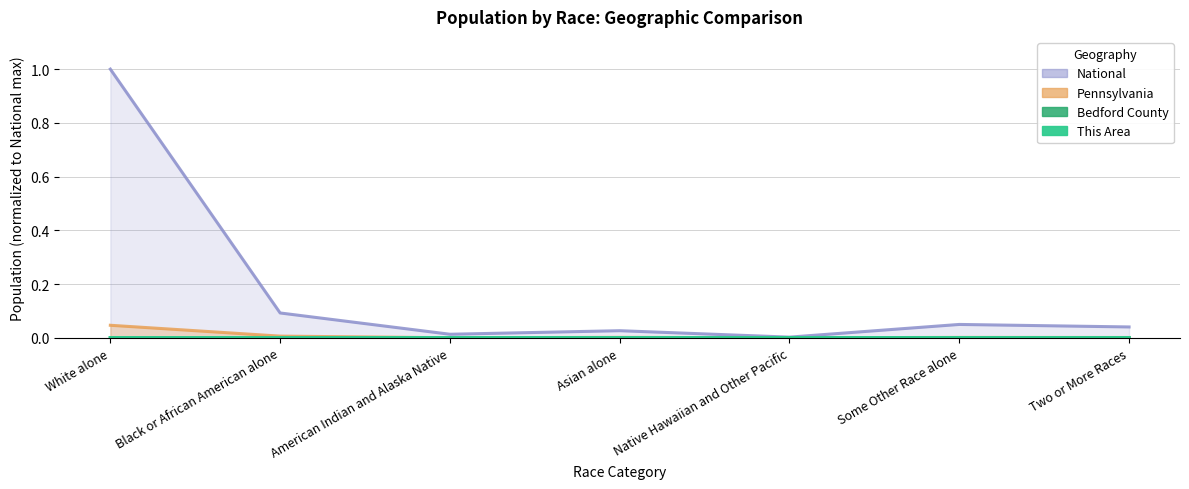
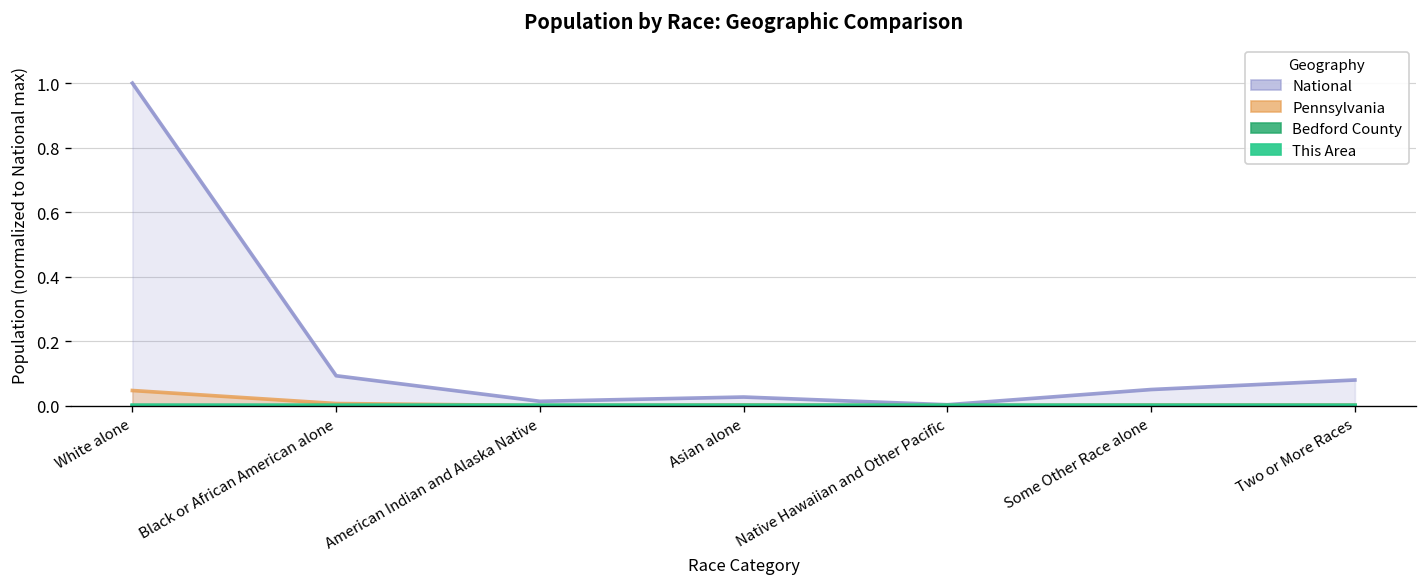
  {
    "National": {
      "White alone": 1.00,
      "Black or African American alone": 0.09,
      "American Indian and Alaska Native": 0.01,
      "Asian alone": 0.03,
      "Some Other Race alone": 0.05,
-     "Two or More Races": 0.04
+     "Two or More Races": 0.08
    },
    "Pennsylvania": {
      "White alone": 0.05
    },
    "This Area": {
      "White alone": 0.00
    }
  }
